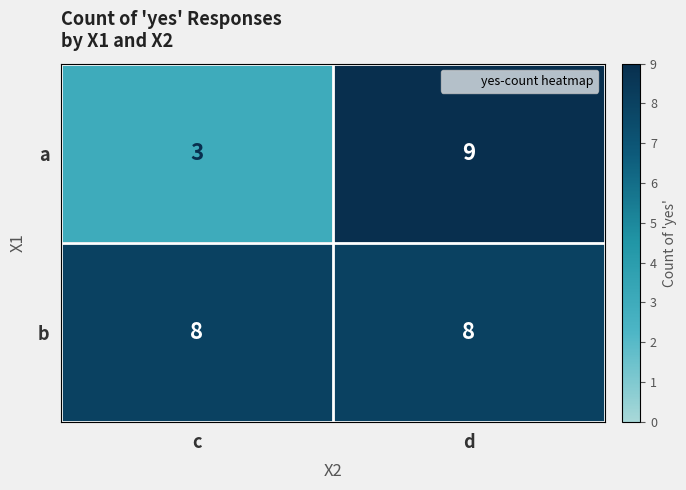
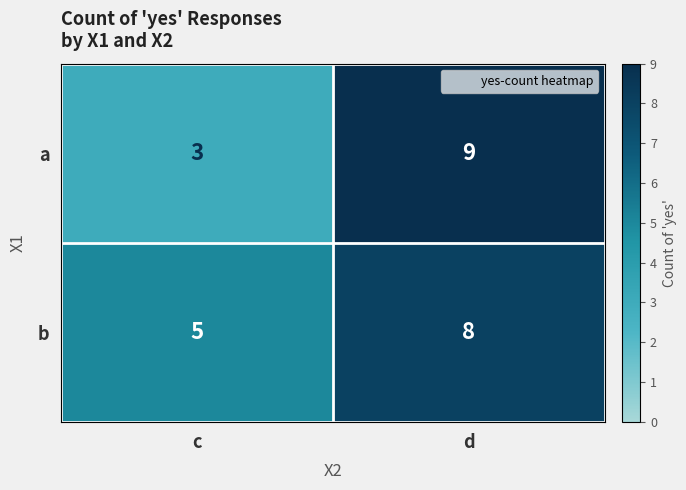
  {
    "a": {
      "c": 3,
      "d": 9
    },
    "b": {
-     "c": 8,
+     "c": 5,
      "d": 8
    }
  }
